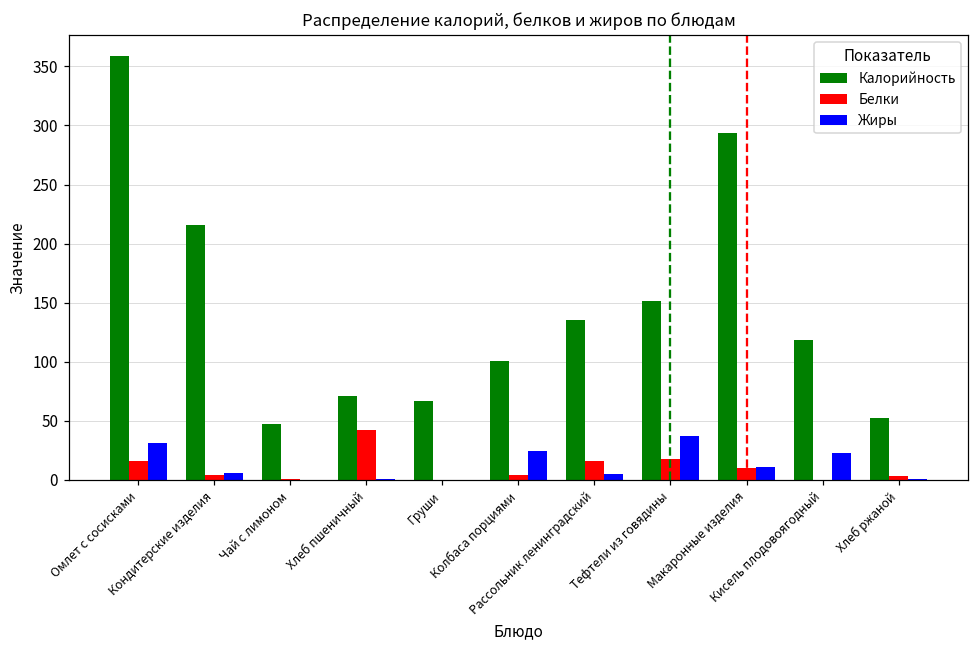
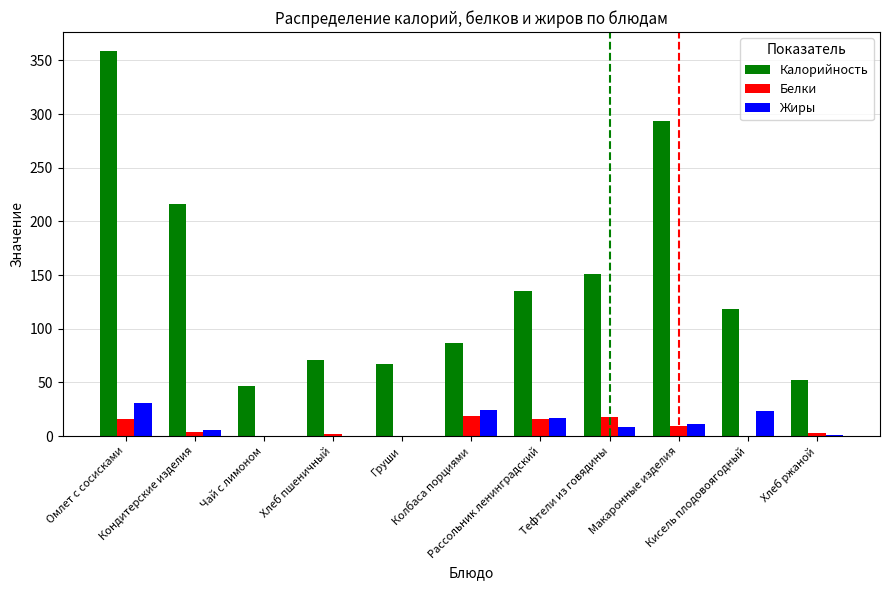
  {
    "Калорийность": {
      "Омлет с сосисками": 359,
      "Кондитерские изделия": 216,
      "Чай с лимоном": 47,
      "Хлеб пшеничный": 71,
      "Груши": 67,
-     "Колбаса порциями": 100,
+     "Колбаса порциями": 87,
      "Рассольник ленинградский": 135,
      "Тефтели из говядины": 151,
      "Макаронные изделия": 293,
      "Кисель плодовоягодный": 118,
      "Хлеб ржаной": 52
    },
    "Белки": {
      "Омлет с сосисками": 16,
      "Кондитерские изделия": 4,
-     "Хлеб пшеничный": 42,
-     "Колбаса порциями": 4,
+     "Хлеб пшеничный": 2,
+     "Колбаса порциями": 18,
      "Рассольник ленинградский": 16,
      "Тефтели из говядины": 18,
      "Макаронные изделия": 10,
      "Кисель плодовоягодный": 0,
      "Хлеб ржаной": 3
    },
    "Жиры": {
      "Омлет с сосисками": 31,
      "Кондитерские изделия": 6,
      "Чай с лимоном": 0,
      "Колбаса порциями": 24,
-     "Рассольник ленинградский": 5,
-     "Тефтели из говядины": 37,
+     "Рассольник ленинградский": 17,
+     "Тефтели из говядины": 9,
      "Макаронные изделия": 11,
      "Кисель плодовоягодный": 23
    }
  }
